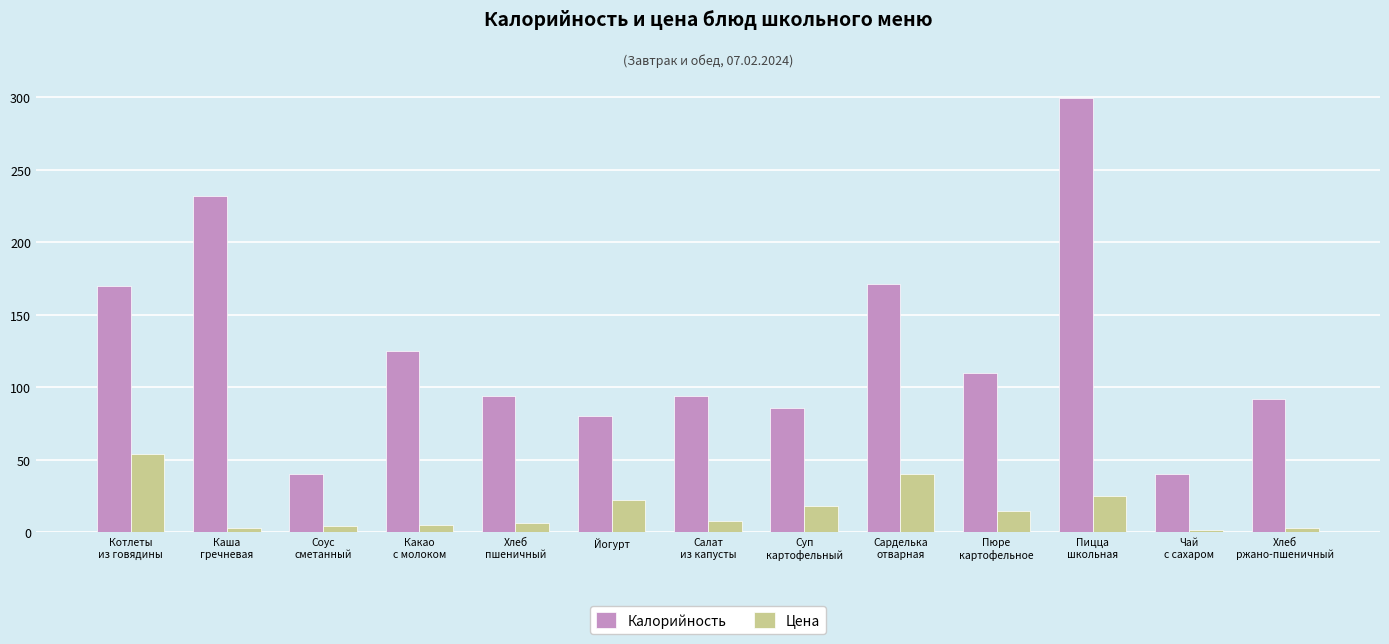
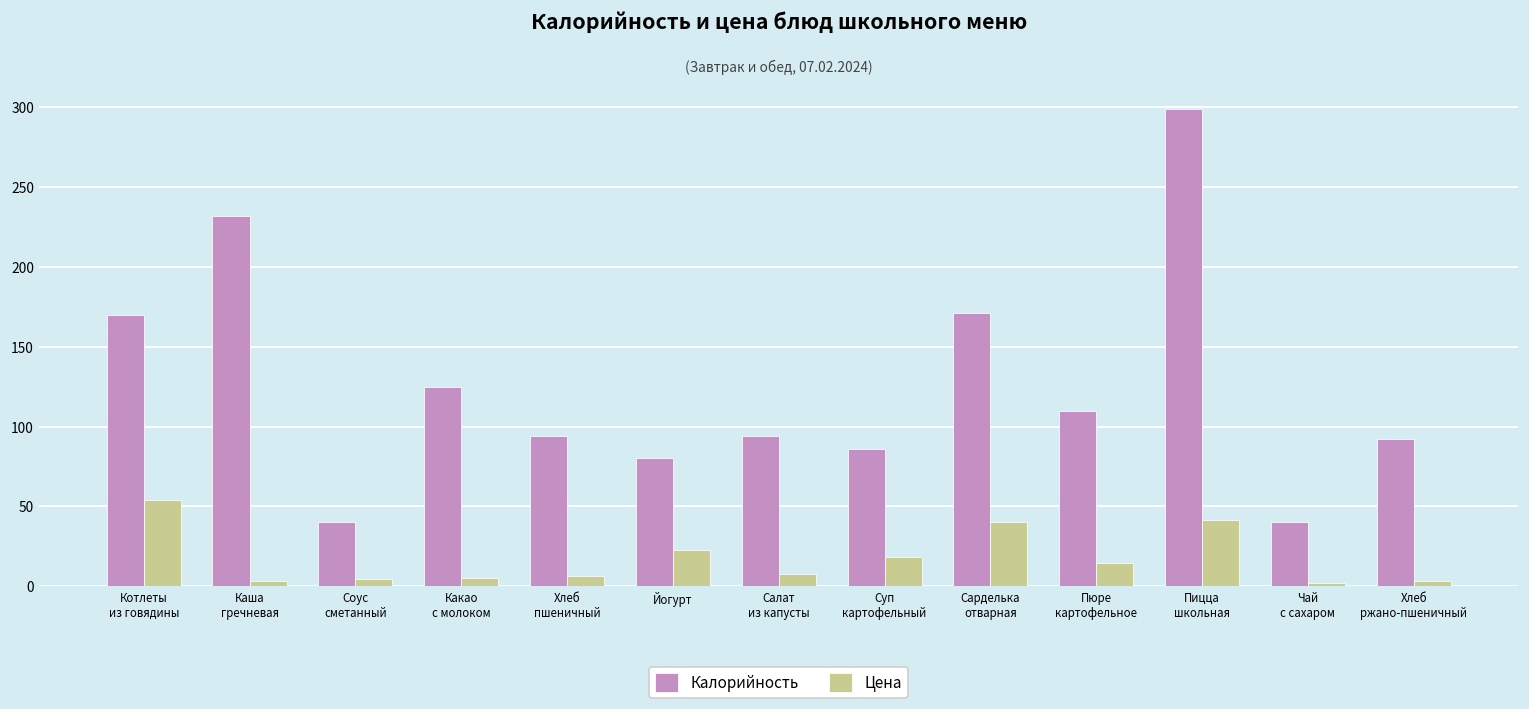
  {
    "Калорийность": {
      "Котлеты из говядины": 170,
      "Каша гречневая": 232,
      "Соус сметанный": 40,
      "Какао с молоком": 125,
      "Хлеб пшеничный": 94,
      "Йогурт": 80,
      "Салат из капусты": 94,
      "Суп картофельный": 86,
      "Сарделька отварная": 171,
      "Пюре картофельное": 110,
      "Пицца школьная": 299,
      "Чай с сахаром": 40,
      "Хлеб ржано-пшеничный": 92
    },
    "Цена": {
      "Котлеты из говядины": 54,
      "Каша гречневая": 3,
      "Соус сметанный": 4,
      "Какао с молоком": 5,
      "Хлеб пшеничный": 7,
      "Йогурт": 23,
      "Салат из капусты": 8,
      "Суп картофельный": 18,
      "Сарделька отварная": 41,
      "Пюре картофельное": 15,
-     "Пицца школьная": 25,
+     "Пицца школьная": 41,
      "Чай с сахаром": 2,
      "Хлеб ржано-пшеничный": 3
    }
  }
